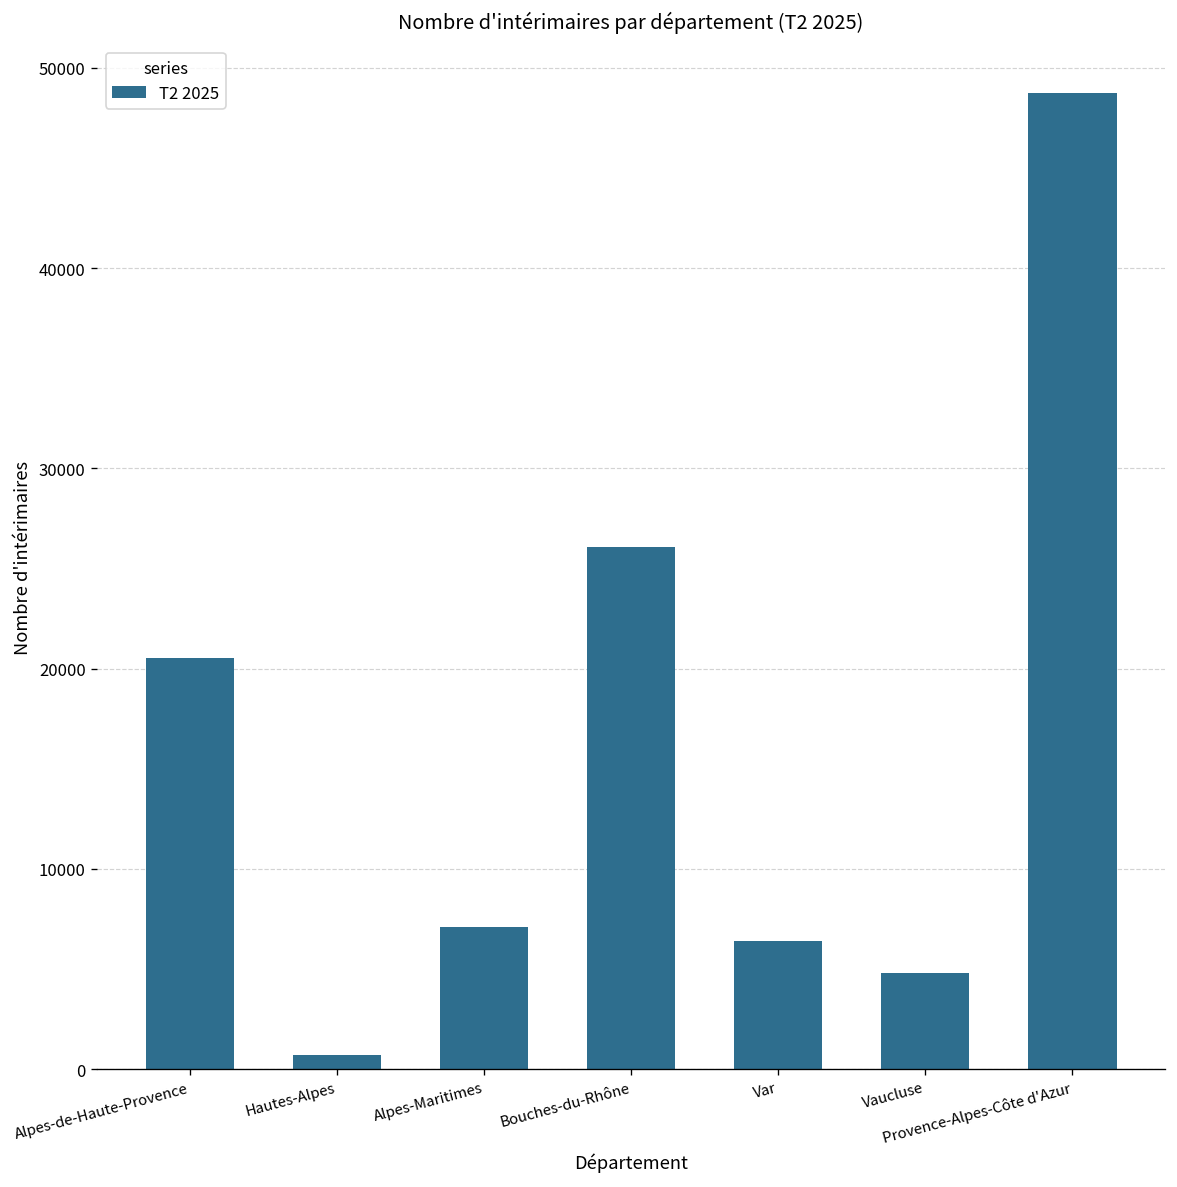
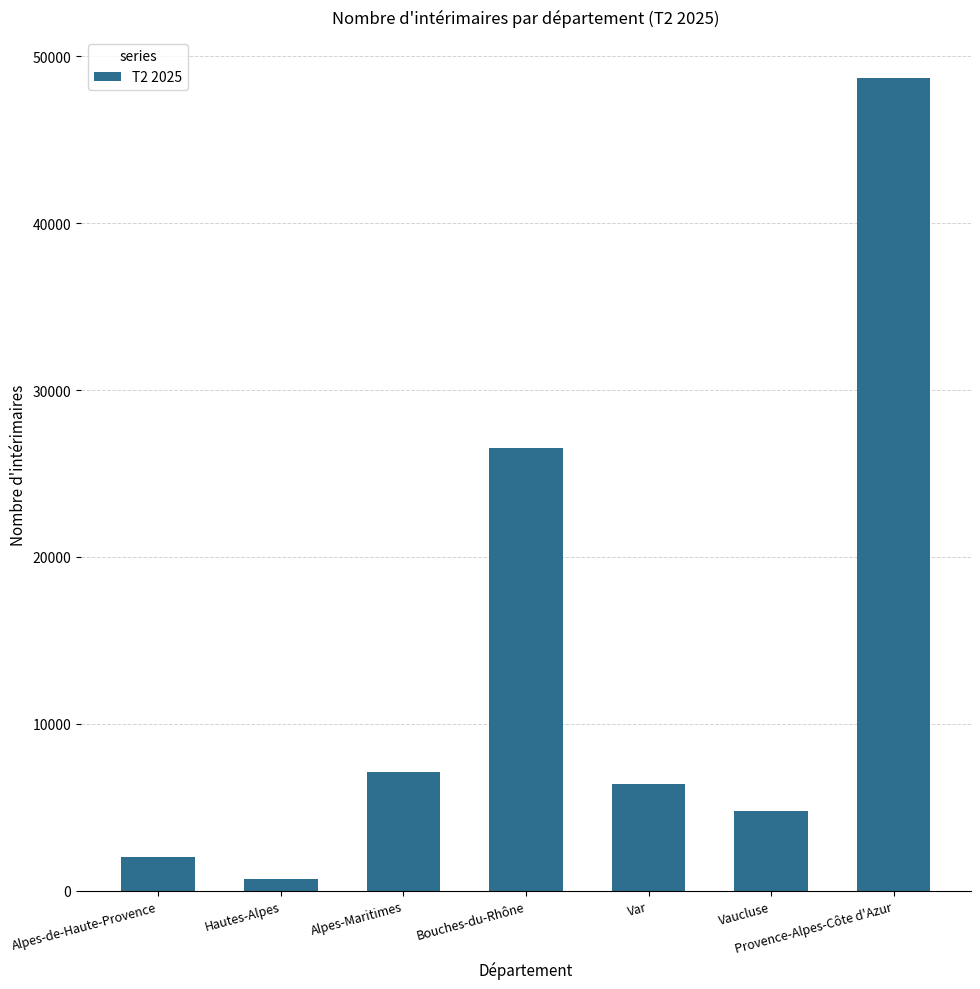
  {
-   "Alpes-de-Haute-Provence": 20500,
+   "Alpes-de-Haute-Provence": 2000,
    "Hautes-Alpes": 700,
    "Alpes-Maritimes": 7100,
-   "Bouches-du-Rhône": 26000,
+   "Bouches-du-Rhône": 26600,
    "Var": 6400,
    "Vaucluse": 4800,
    "Provence-Alpes-Côte d'Azur": 48700
  }
